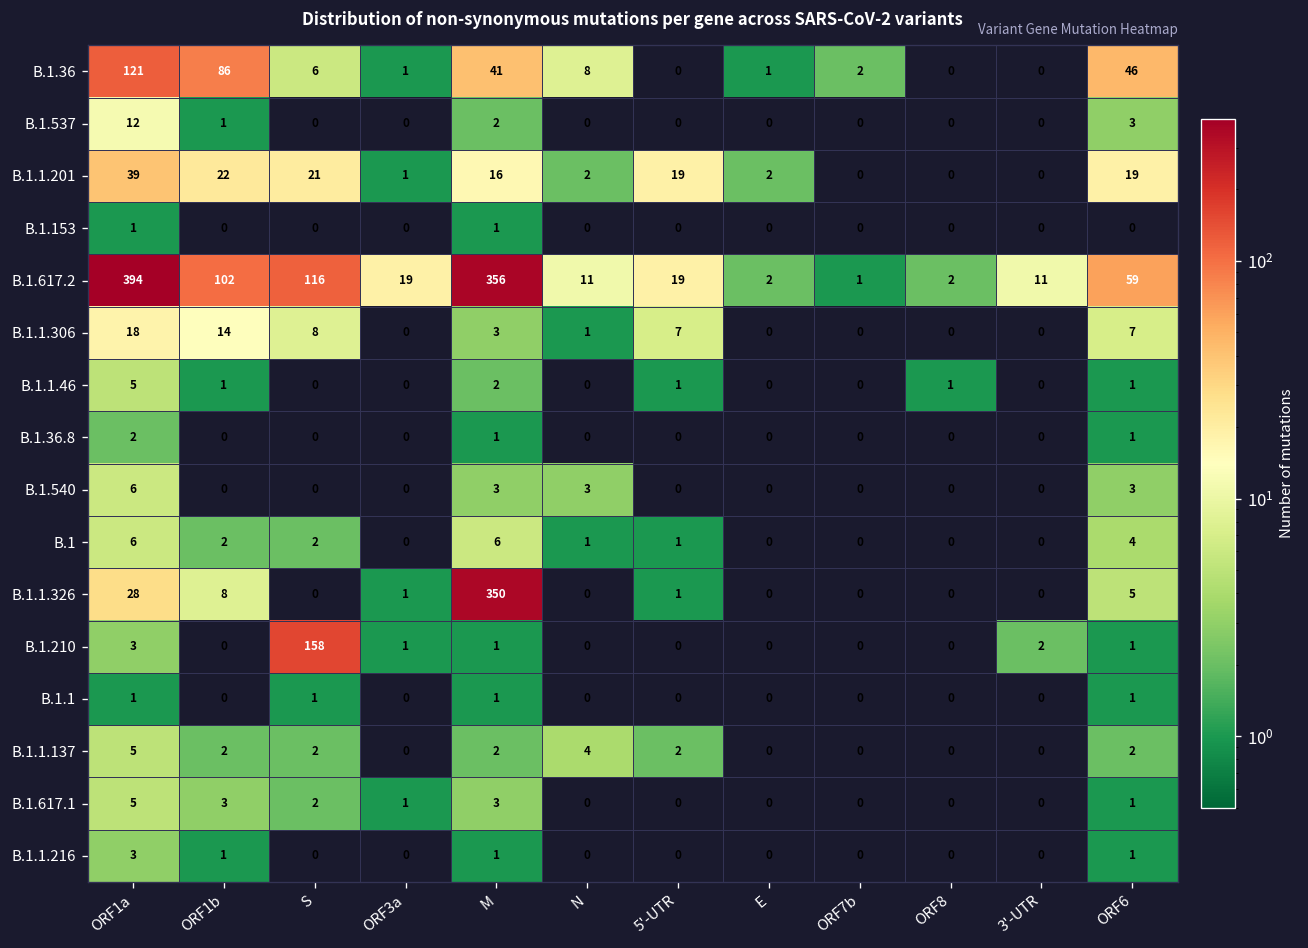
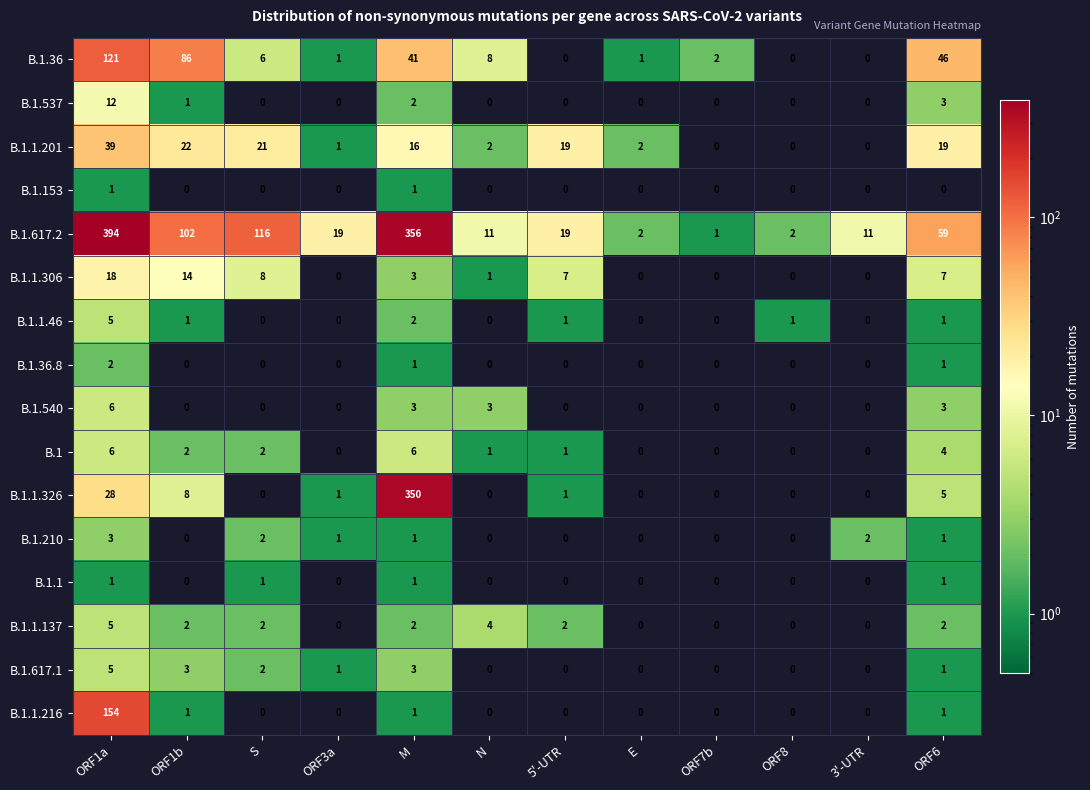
  {
    "B.1.36": {
      "ORF1a": 121,
      "ORF1b": 86,
      "S": 6,
      "ORF3a": 1,
      "M": 41,
      "N": 8,
      "E": 1,
      "ORF7b": 2,
      "ORF6": 46
    },
    "B.1.537": {
      "ORF1a": 12,
      "ORF1b": 1,
      "M": 2,
      "ORF6": 3
    },
    "B.1.1.201": {
      "ORF1a": 39,
      "ORF1b": 22,
      "S": 21,
      "ORF3a": 1,
      "M": 16,
      "N": 2,
      "5'-UTR": 19,
      "E": 2,
      "ORF6": 19
    },
    "B.1.153": {
      "ORF1a": 1,
      "M": 1
    },
    "B.1.617.2": {
      "ORF1a": 394,
      "ORF1b": 102,
      "S": 116,
      "ORF3a": 19,
      "M": 356,
      "N": 11,
      "5'-UTR": 19,
      "E": 2,
      "ORF7b": 1,
      "ORF8": 2,
      "3'-UTR": 11,
      "ORF6": 59
    },
    "B.1.1.306": {
      "ORF1a": 18,
      "ORF1b": 14,
      "S": 8,
      "M": 3,
      "N": 1,
      "5'-UTR": 7,
      "ORF6": 7
    },
    "B.1.1.46": {
      "ORF1a": 5,
      "ORF1b": 1,
      "M": 2,
      "5'-UTR": 1,
      "ORF8": 1,
      "ORF6": 1
    },
    "B.1.36.8": {
      "ORF1a": 2,
      "M": 1,
      "ORF6": 1
    },
    "B.1.540": {
      "ORF1a": 6,
      "M": 3,
      "N": 3,
      "ORF6": 3
    },
    "B.1": {
      "ORF1a": 6,
      "ORF1b": 2,
      "S": 2,
      "M": 6,
      "N": 1,
      "5'-UTR": 1,
      "ORF6": 4
    },
    "B.1.1.326": {
      "ORF1a": 28,
      "ORF1b": 8,
      "ORF3a": 1,
      "M": 350,
      "5'-UTR": 1,
      "ORF6": 5
    },
    "B.1.210": {
      "ORF1a": 3,
-     "S": 158,
+     "S": 2,
      "ORF3a": 1,
      "M": 1,
      "3'-UTR": 2,
      "ORF6": 1
    },
    "B.1.1": {
      "ORF1a": 1,
      "S": 1,
      "M": 1,
      "ORF6": 1
    },
    "B.1.1.137": {
      "ORF1a": 5,
      "ORF1b": 2,
      "S": 2,
      "M": 2,
      "N": 4,
      "5'-UTR": 2,
      "ORF6": 2
    },
    "B.1.617.1": {
      "ORF1a": 5,
      "ORF1b": 3,
      "S": 2,
      "ORF3a": 1,
      "M": 3,
      "ORF6": 1
    },
    "B.1.1.216": {
-     "ORF1a": 3,
+     "ORF1a": 154,
      "ORF1b": 1,
      "M": 1,
      "ORF6": 1
    }
  }
